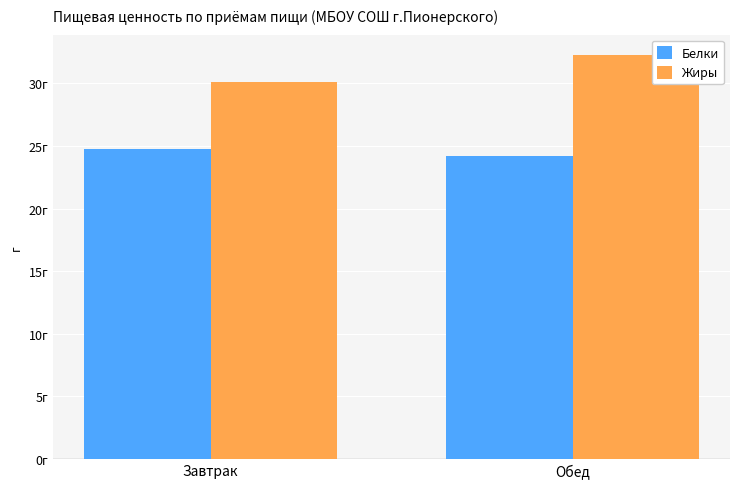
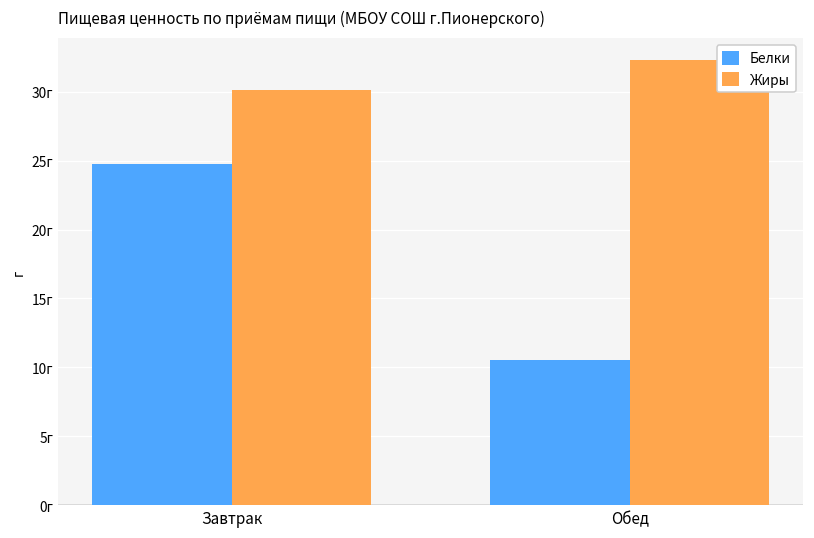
  {
    "Белки": {
      "Завтрак": "24.8г",
-     "Обед": "24.2г"
+     "Обед": "10.5г"
    },
    "Жиры": {
      "Завтрак": "30.1г",
      "Обед": "32.3г"
    }
  }
